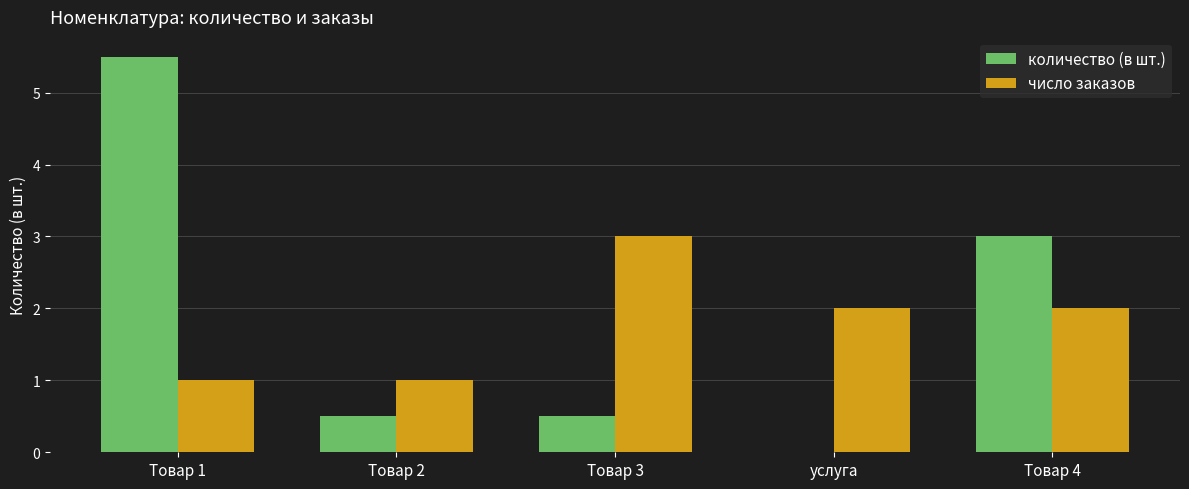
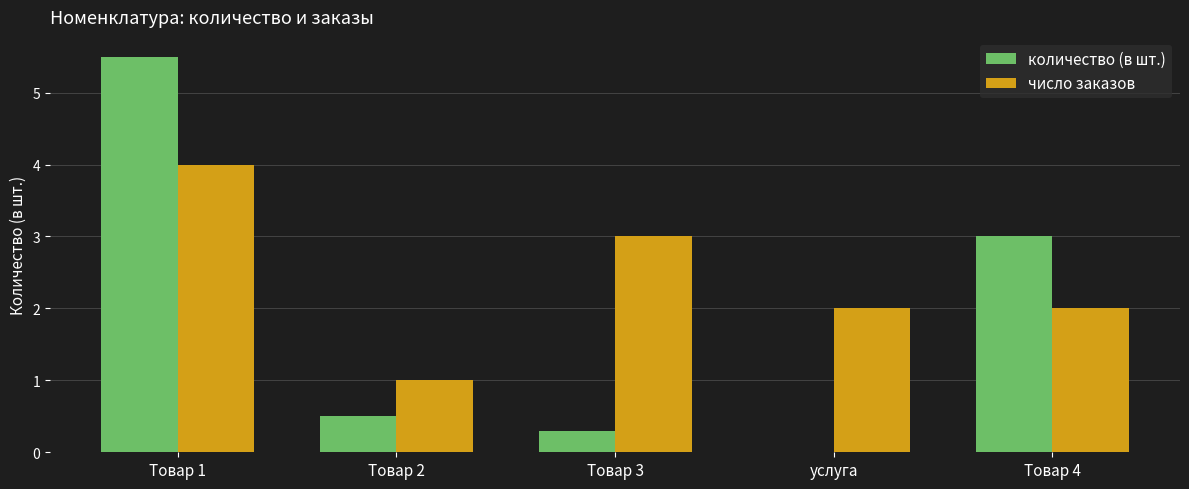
  {
    "количество (в шт.)": {
      "Товар 1": 5.5,
      "Товар 2": 0.5,
-     "Товар 3": 0.5,
+     "Товар 3": 0.3,
      "услуга": 0.0,
      "Товар 4": 3.0
    },
    "число заказов": {
-     "Товар 1": 1,
+     "Товар 1": 4,
      "Товар 2": 1,
      "Товар 3": 3,
      "услуга": 2,
      "Товар 4": 2
    }
  }
